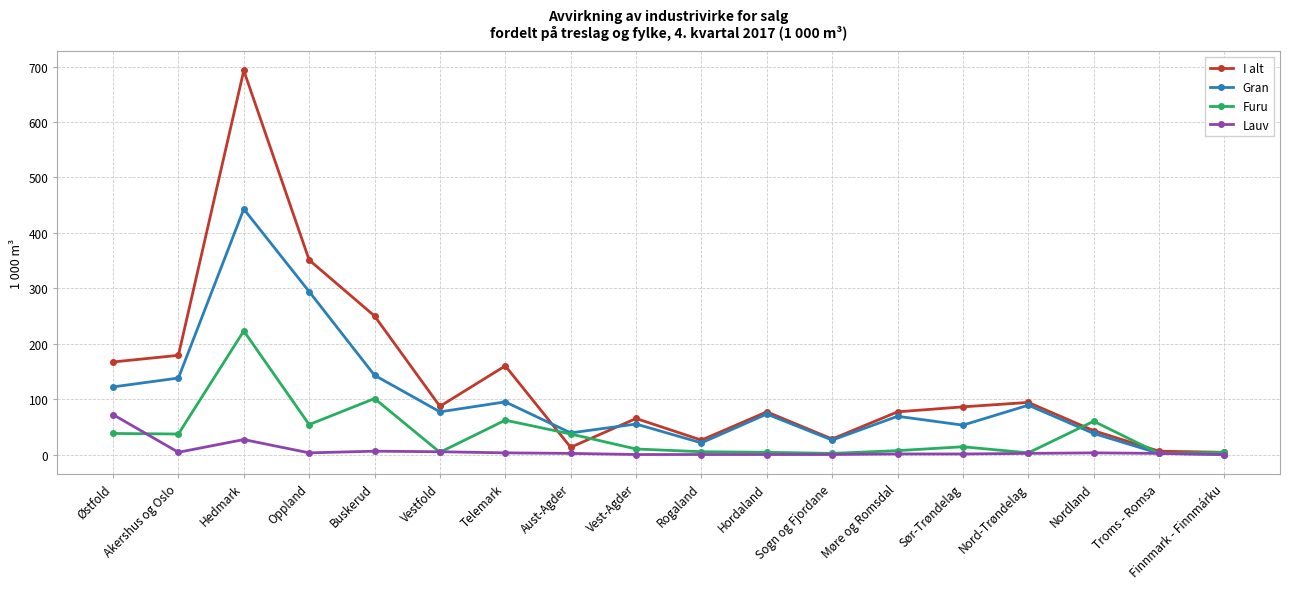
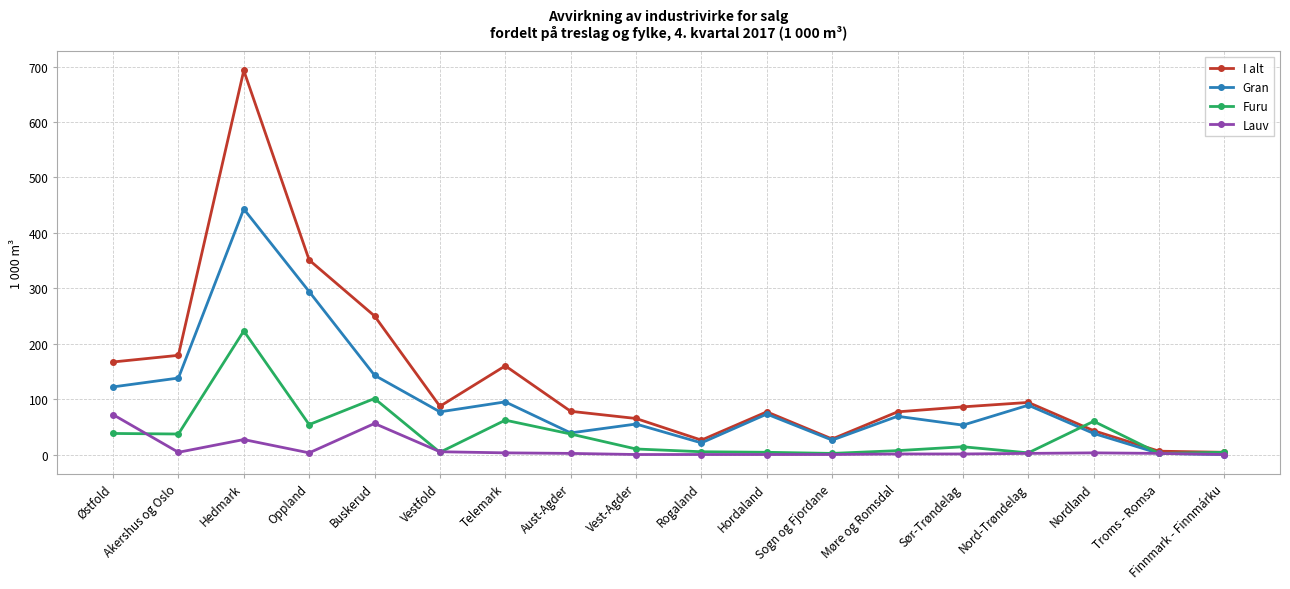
  {
    "I alt": {
      "Østfold": 170,
      "Akershus og Oslo": 180,
      "Hedmark": 690,
      "Oppland": 350,
      "Buskerud": 250,
      "Vestfold": 90,
      "Telemark": 160,
-     "Aust-Agder": 10,
+     "Aust-Agder": 80,
      "Vest-Agder": 70,
      "Rogaland": 30,
      "Møre og Romsdal": 80,
      "Sør-Trøndelag": 90,
      "Nord-Trøndelag": 90,
      "Nordland": 40
    },
    "Gran": {
      "Østfold": 120,
      "Akershus og Oslo": 140,
      "Hedmark": 440,
      "Oppland": 290,
      "Buskerud": 140,
      "Vestfold": 80,
      "Telemark": 100,
      "Vest-Agder": 60,
      "Rogaland": 20,
      "Møre og Romsdal": 70,
      "Sør-Trøndelag": 50,
      "Nord-Trøndelag": 90,
      "Nordland": 40
    },
    "Furu": {
      "Østfold": 40,
      "Akershus og Oslo": 40,
      "Hedmark": 220,
      "Oppland": 50,
      "Buskerud": 100,
      "Telemark": 60,
      "Vest-Agder": 10,
      "Rogaland": 10,
      "Møre og Romsdal": 10,
      "Sør-Trøndelag": 10,
      "Nordland": 60
    },
    "Lauv": {
      "Østfold": 70,
      "Akershus og Oslo": 0,
      "Hedmark": 30,
      "Oppland": 0,
-     "Buskerud": 10,
+     "Buskerud": 60,
      "Telemark": 0,
      "Aust-Agder": 0,
      "Vest-Agder": 0,
      "Rogaland": 0,
      "Møre og Romsdal": 0,
      "Sør-Trøndelag": 0,
      "Nordland": 0
    }
  }
